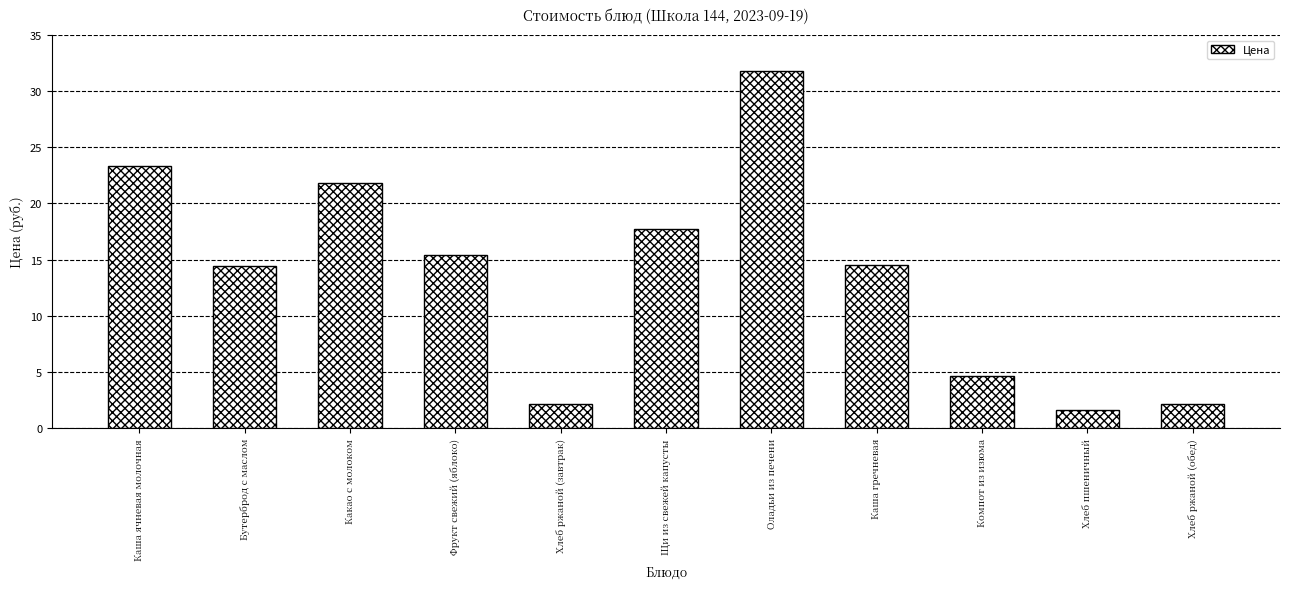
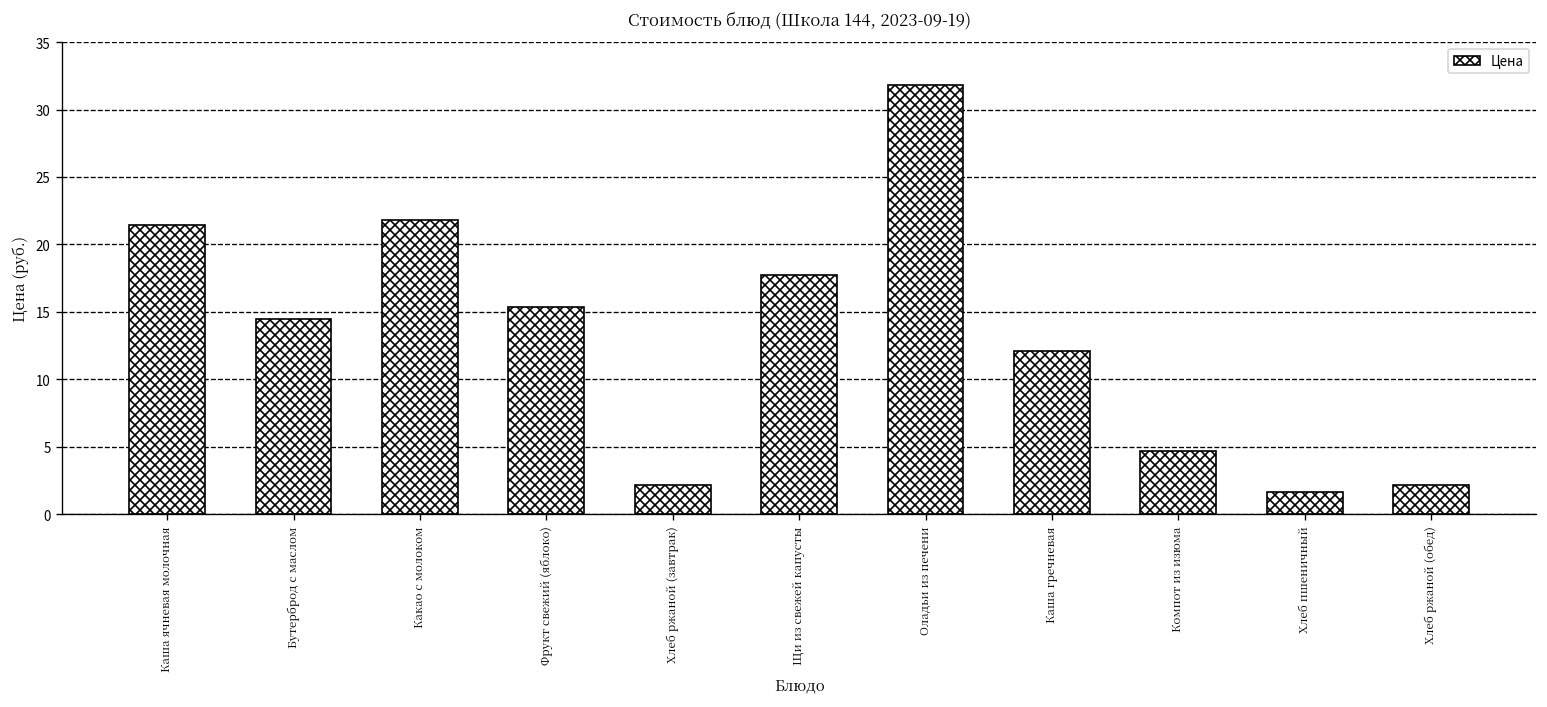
  {
-   "Каша ячневая молочная": 23.3,
+   "Каша ячневая молочная": 21.5,
    "Бутерброд с маслом": 14.4,
    "Какао с молоком": 21.8,
    "Фрукт свежий (яблоко)": 15.4,
    "Хлеб ржаной (завтрак)": 2.2,
    "Щи из свежей капусты": 17.8,
    "Оладьи из печени": 31.8,
-   "Каша гречневая": 14.6,
+   "Каша гречневая": 12.1,
    "Компот из изюма": 4.7,
    "Хлеб пшеничный": 1.6,
    "Хлеб ржаной (обед)": 2.2
  }
